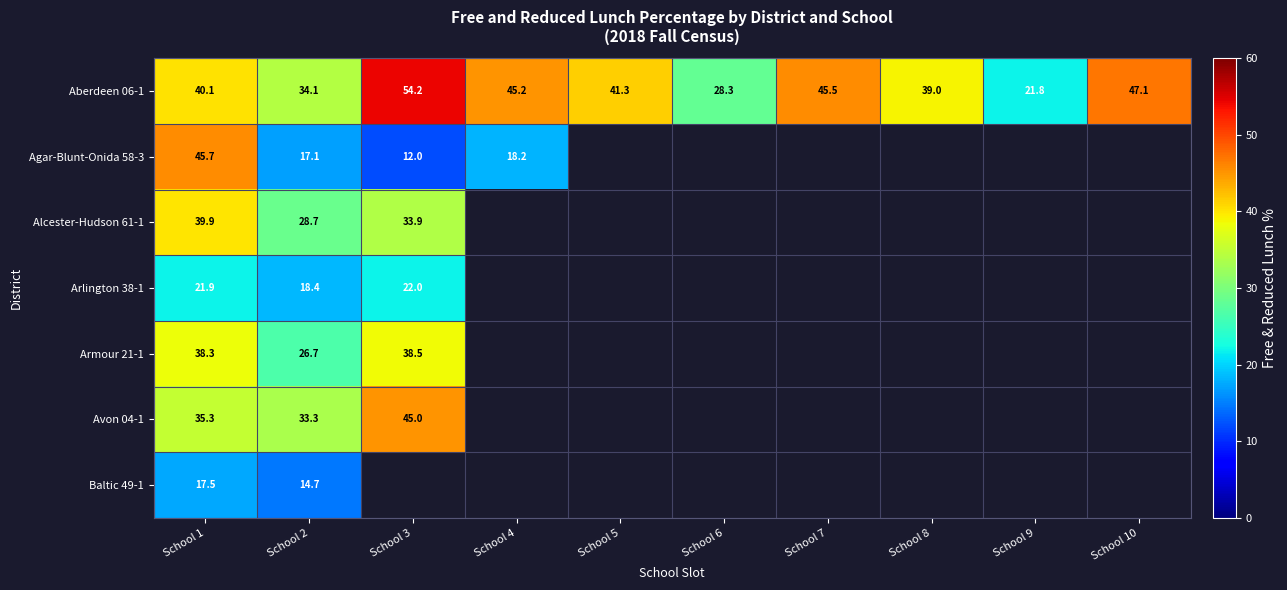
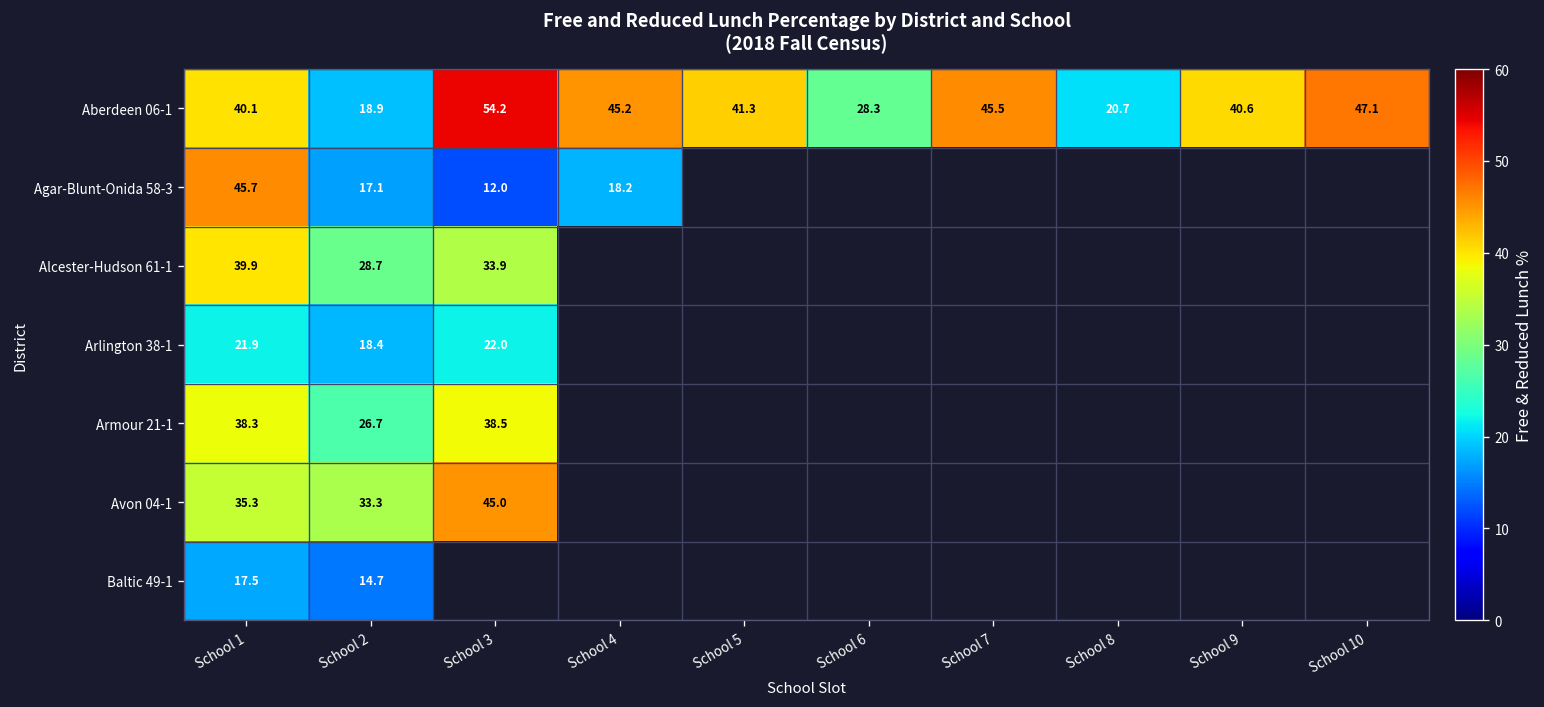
  {
    "Aberdeen 06-1": {
      "School 1": 40.1,
-     "School 2": 34.1,
+     "School 2": 18.9,
      "School 3": 54.2,
      "School 4": 45.2,
      "School 5": 41.3,
      "School 6": 28.3,
      "School 7": 45.5,
-     "School 8": 39.0,
-     "School 9": 21.8,
+     "School 8": 20.7,
+     "School 9": 40.6,
      "School 10": 47.1
    },
    "Agar-Blunt-Onida 58-3": {
      "School 1": 45.7,
      "School 2": 17.1,
      "School 3": 12.0,
      "School 4": 18.2
    },
    "Alcester-Hudson 61-1": {
      "School 1": 39.9,
      "School 2": 28.7,
      "School 3": 33.9
    },
    "Arlington 38-1": {
      "School 1": 21.9,
      "School 2": 18.4,
      "School 3": 22.0
    },
    "Armour 21-1": {
      "School 1": 38.3,
      "School 2": 26.7,
      "School 3": 38.5
    },
    "Avon 04-1": {
      "School 1": 35.3,
      "School 2": 33.3,
      "School 3": 45.0
    },
    "Baltic 49-1": {
      "School 1": 17.5,
      "School 2": 14.7
    }
  }
